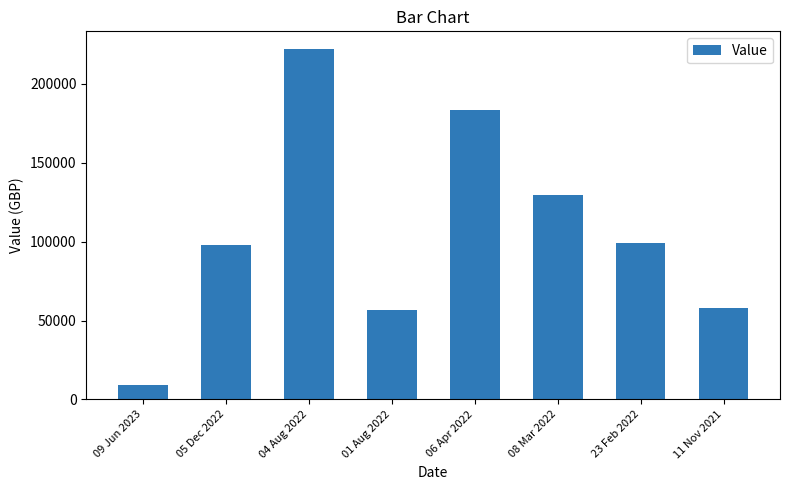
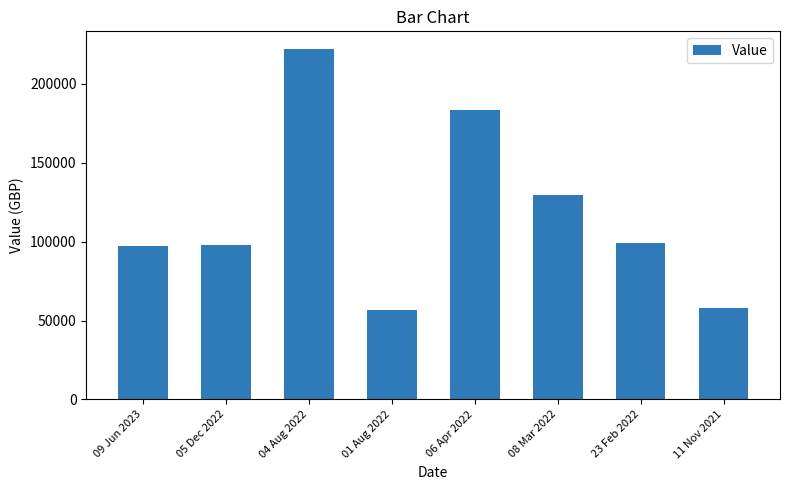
  {
-   "09 Jun 2023": 9000,
+   "09 Jun 2023": 97000,
    "05 Dec 2022": 98000,
    "04 Aug 2022": 222000,
    "01 Aug 2022": 56000,
    "06 Apr 2022": 183000,
    "08 Mar 2022": 130000,
    "23 Feb 2022": 99000,
    "11 Nov 2021": 58000
  }
